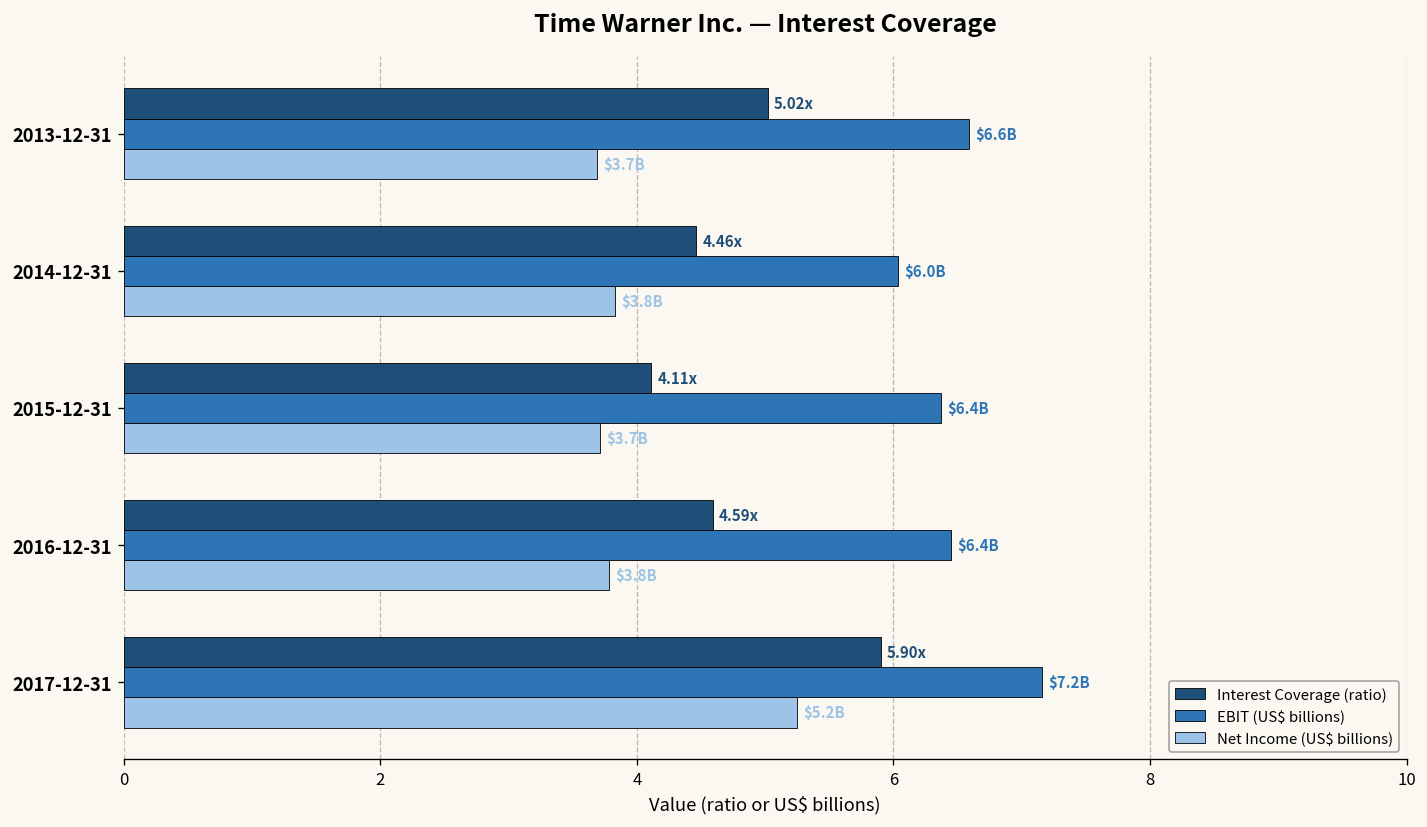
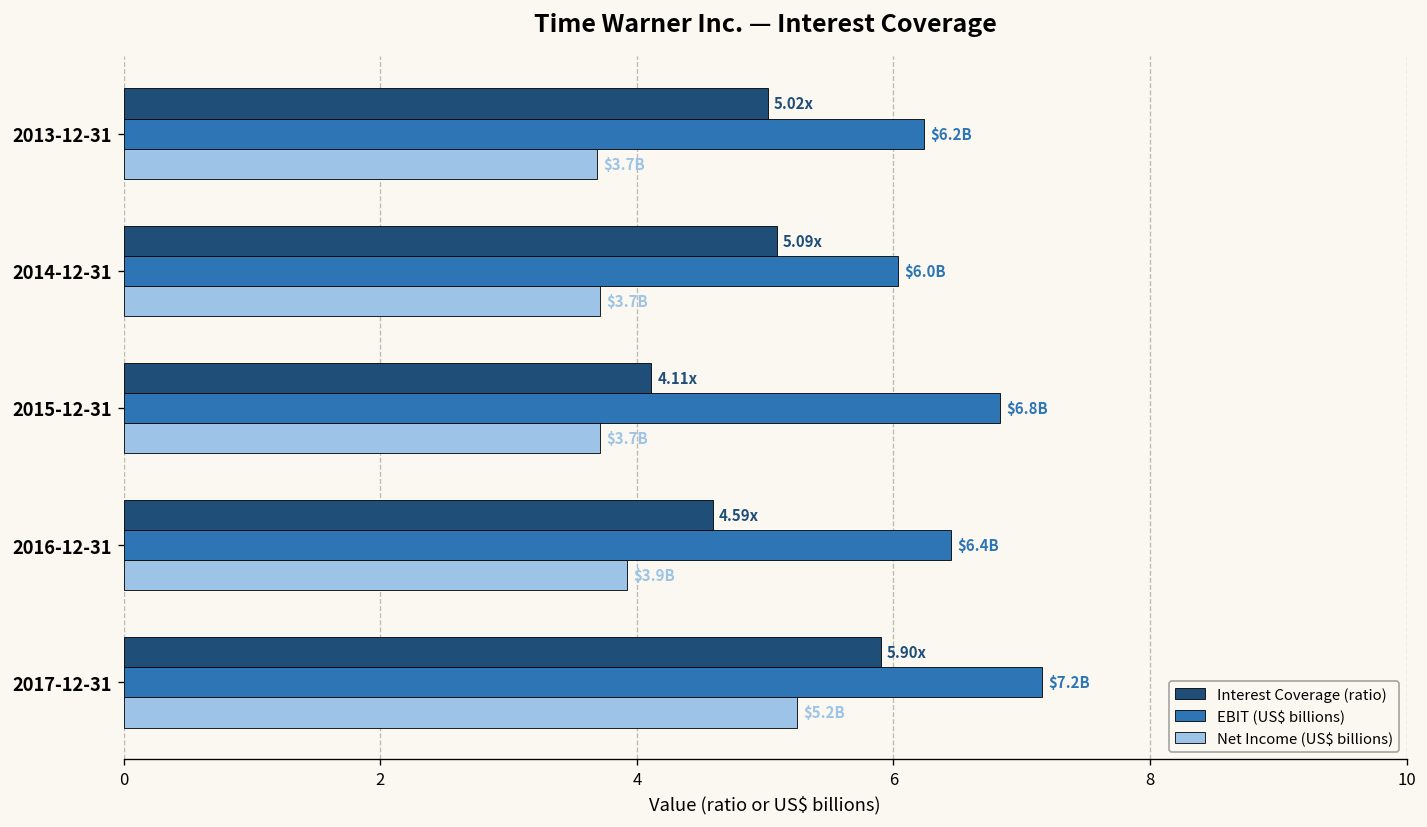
  {
    "Interest Coverage (ratio)": {
      "2013-12-31": "5.02x",
-     "2014-12-31": "4.46x",
+     "2014-12-31": "5.09x",
      "2015-12-31": "4.11x",
      "2016-12-31": "4.59x",
      "2017-12-31": "5.90x"
    },
    "EBIT (US$ billions)": {
-     "2013-12-31": "$6.6B",
+     "2013-12-31": "$6.2B",
      "2014-12-31": "$6.0B",
-     "2015-12-31": "$6.4B",
+     "2015-12-31": "$6.8B",
      "2016-12-31": "$6.4B",
      "2017-12-31": "$7.2B"
    },
    "Net Income (US$ billions)": {
      "2013-12-31": "$3.7B",
-     "2014-12-31": "$3.8B",
+     "2014-12-31": "$3.7B",
      "2015-12-31": "$3.7B",
-     "2016-12-31": "$3.8B",
+     "2016-12-31": "$3.9B",
      "2017-12-31": "$5.2B"
    }
  }
